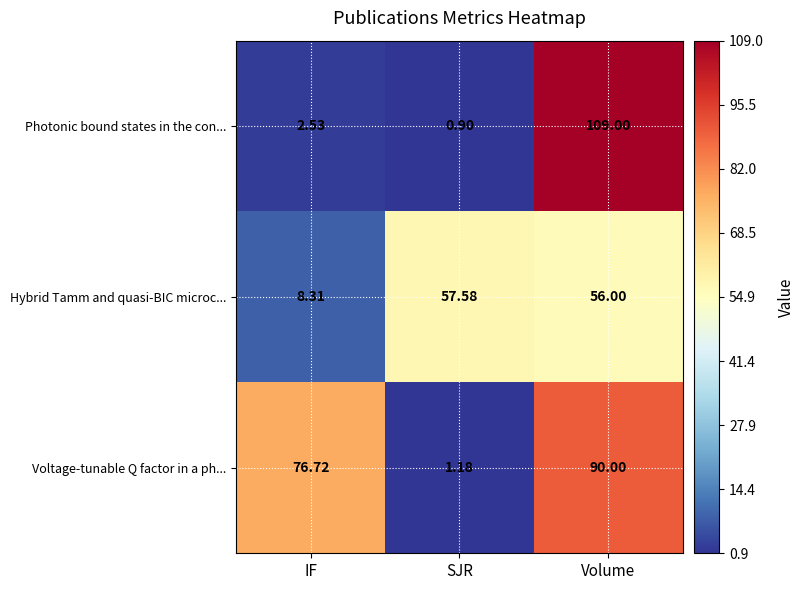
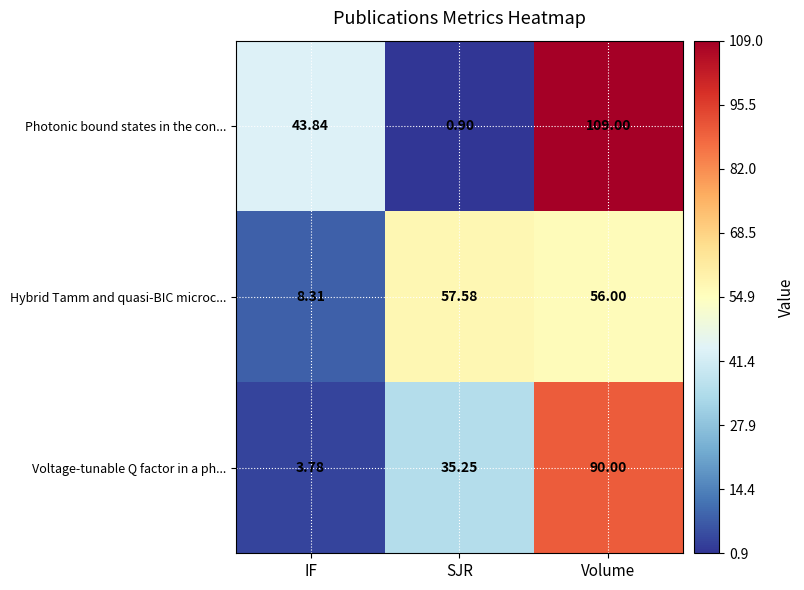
  {
    "Photonic bound states in the con...": {
-     "IF": 2.53,
+     "IF": 43.84,
      "SJR": 0.90,
      "Volume": 109.00
    },
    "Hybrid Tamm and quasi-BIC microc...": {
      "IF": 8.31,
      "SJR": 57.58,
      "Volume": 56.00
    },
    "Voltage-tunable Q factor in a ph...": {
-     "IF": 76.72,
-     "SJR": 1.18,
+     "IF": 3.78,
+     "SJR": 35.25,
      "Volume": 90.00
    }
  }
